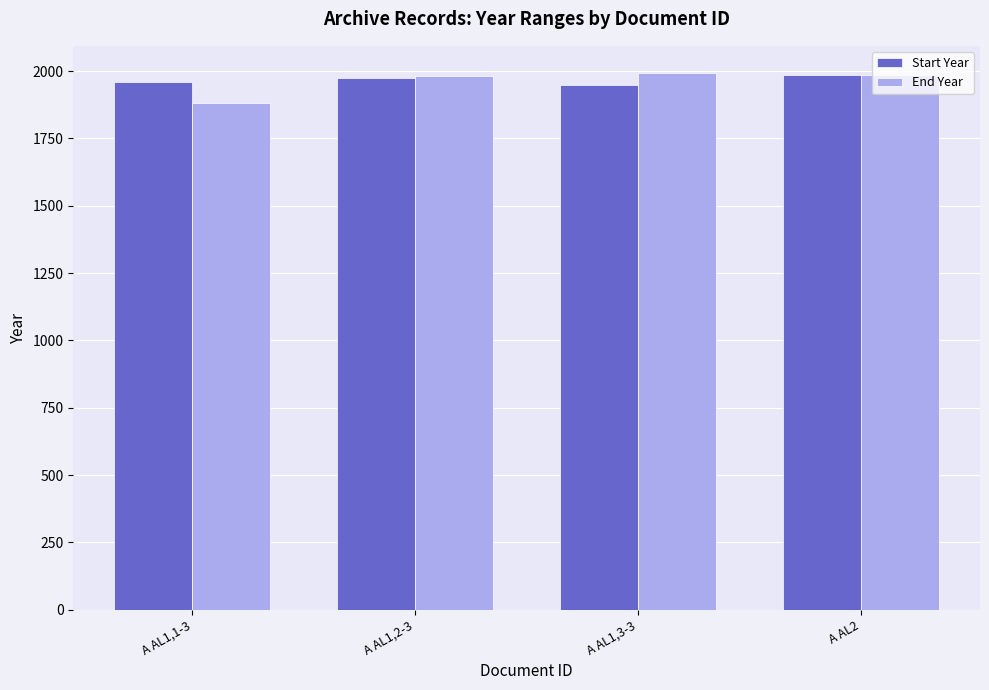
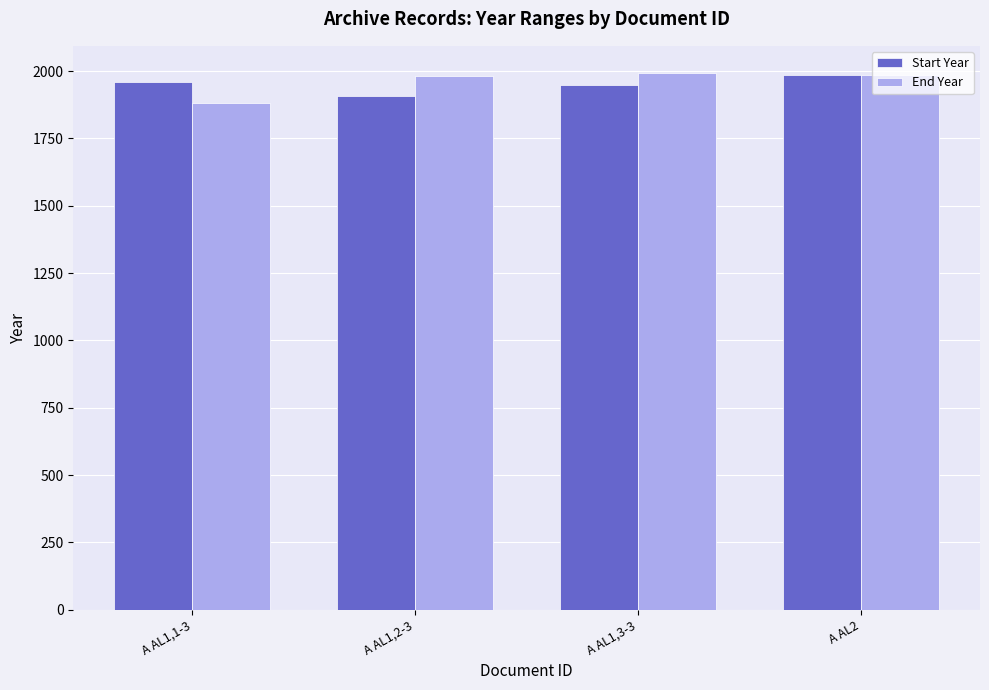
  {
    "Start Year": {
      "A AL1,1-3": 1960,
-     "A AL1,2-3": 1970,
+     "A AL1,2-3": 1910,
      "A AL1,3-3": 1950,
      "A AL2": 1990
    },
    "End Year": {
      "A AL1,1-3": 1880,
      "A AL1,2-3": 1980,
      "A AL1,3-3": 1990
    }
  }
